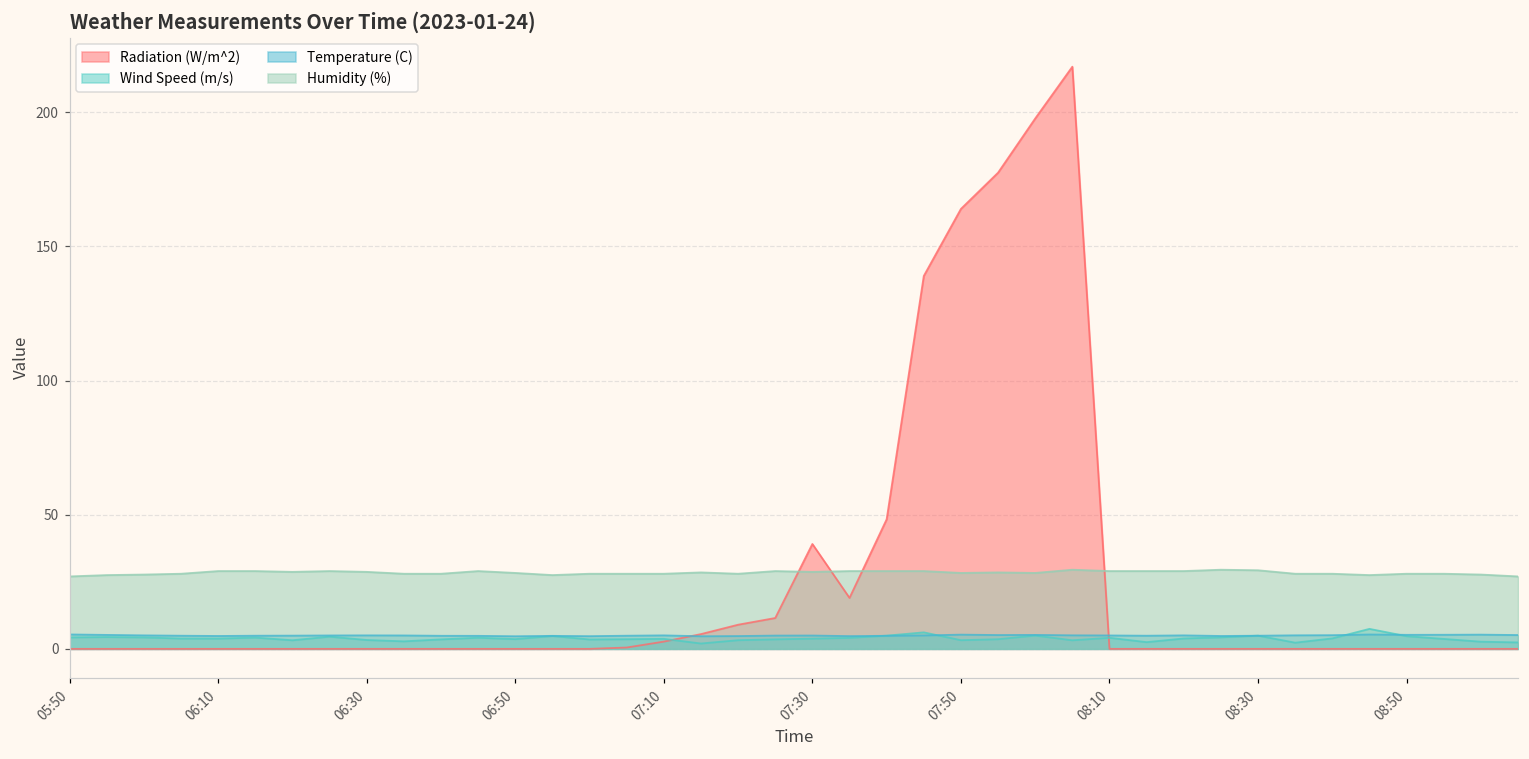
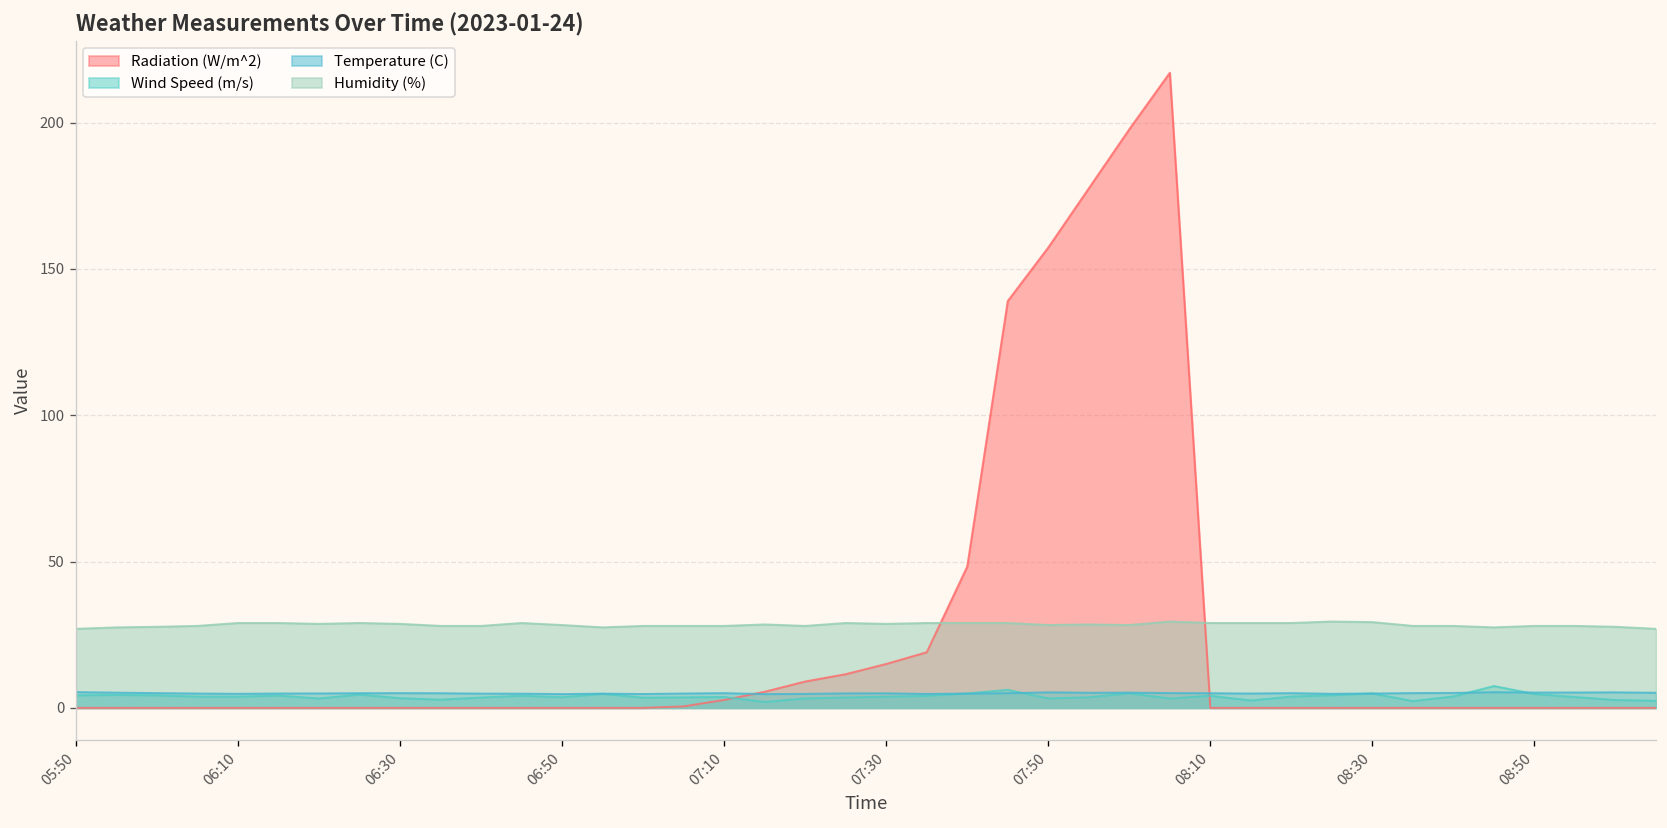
  {
    "Radiation (W/m^2)": {
      "05:50": 0,
      "06:10": 0,
      "06:30": 0,
      "06:50": 0,
-     "07:30": 39,
-     "07:50": 164,
+     "07:30": 15,
+     "07:50": 157,
      "08:10": 0,
      "08:30": 0,
      "08:50": 0
    }
  }
